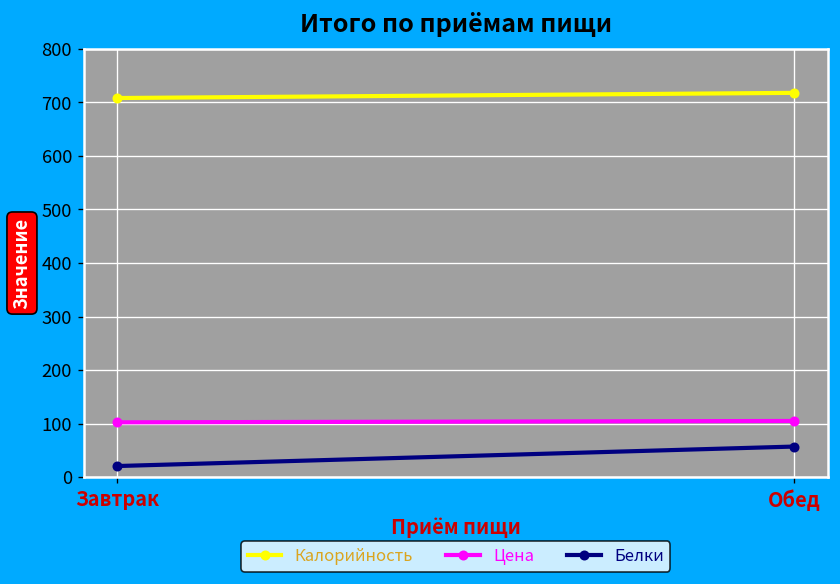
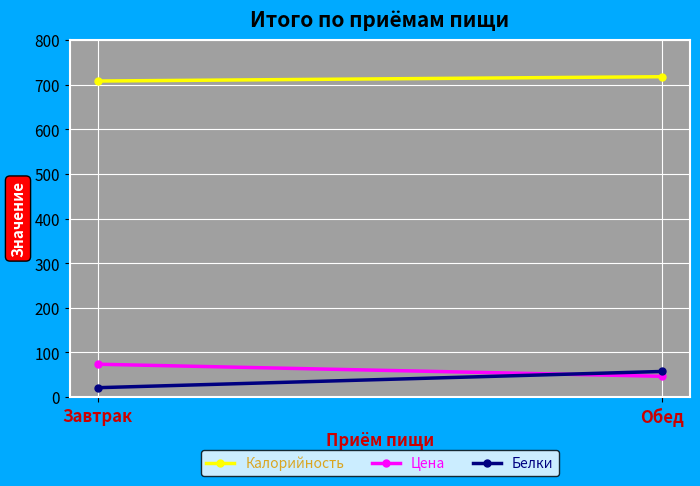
  {
    "Калорийность": {
      "Завтрак": 710,
      "Обед": 720
    },
    "Цена": {
-     "Завтрак": 100,
-     "Обед": 110
+     "Завтрак": 70,
+     "Обед": 50
    },
    "Белки": {
      "Завтрак": 20,
      "Обед": 60
    }
  }
